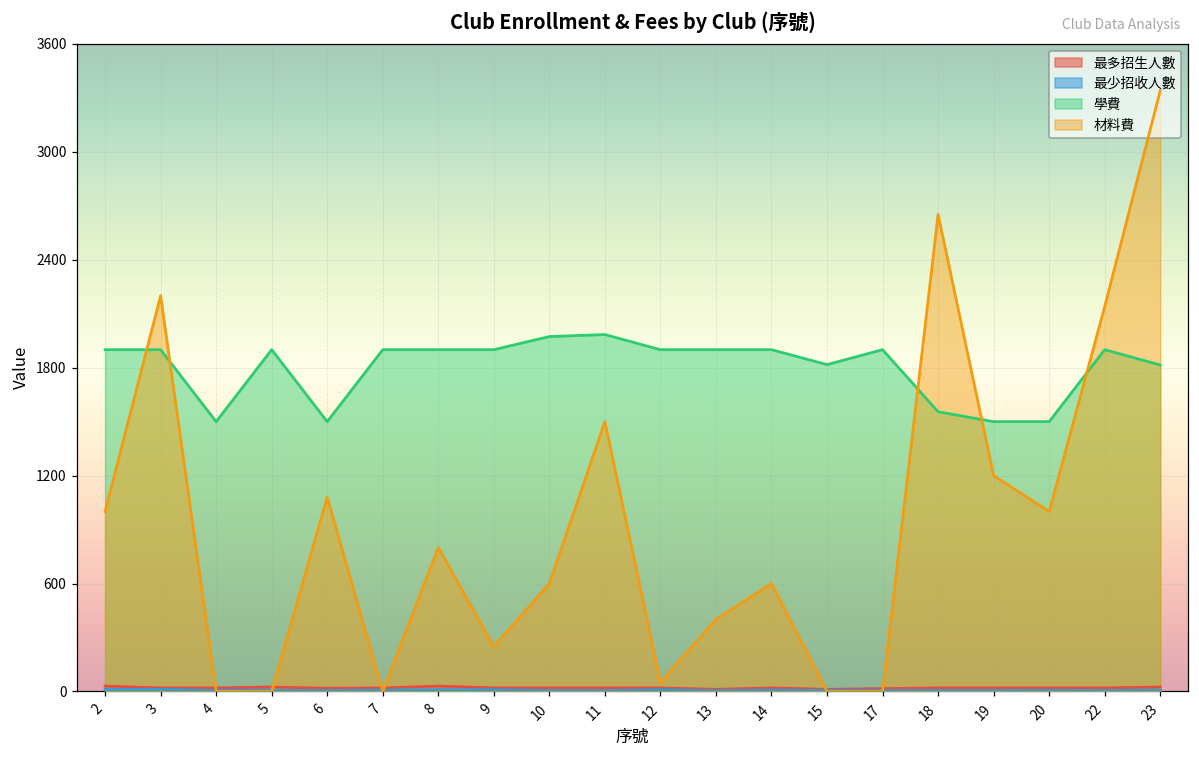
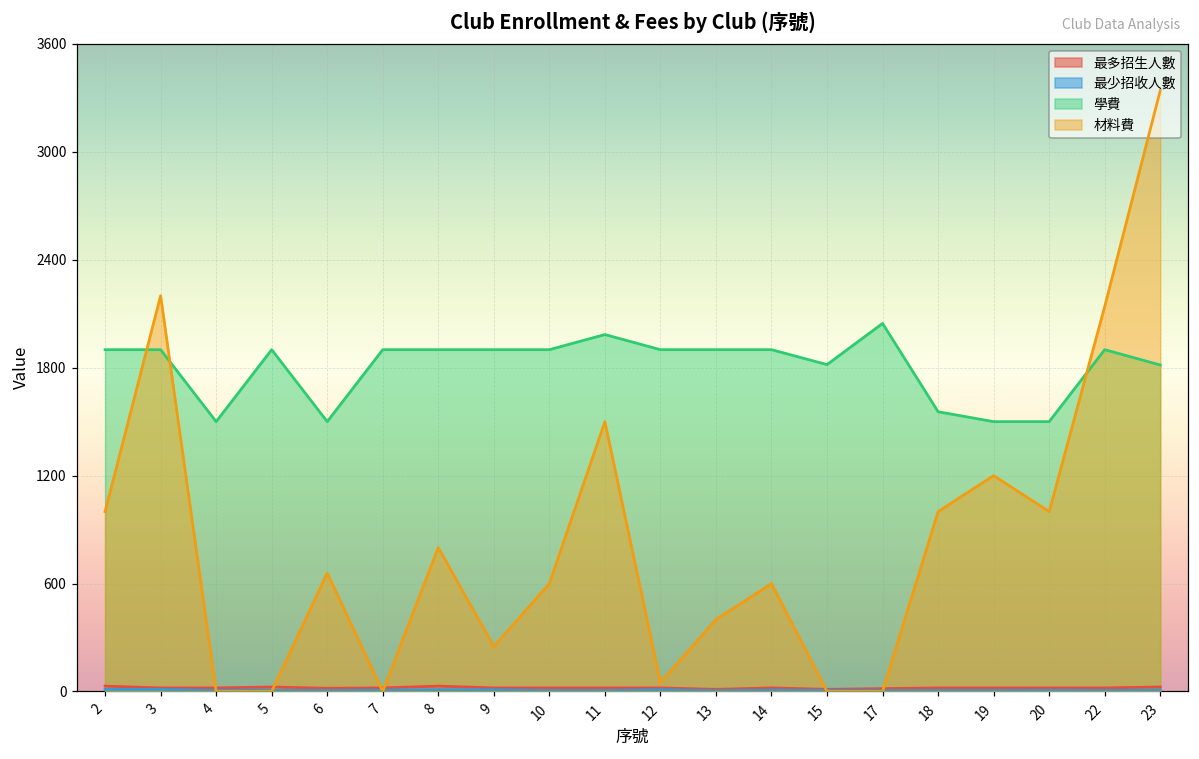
  {
    "最多招生人數": {
      "2": 30,
      "5": 30,
      "8": 30,
      "23": 30
    },
    "最少招收人數": {
      "2": 10,
      "8": 10,
      "23": 10
    },
    "學費": {
      "2": 1900,
      "3": 1900,
      "4": 1500,
      "5": 1900,
      "6": 1500,
      "7": 1900,
      "8": 1900,
      "9": 1900,
-     "10": 1970,
+     "10": 1900,
      "11": 1980,
      "12": 1900,
      "13": 1900,
      "14": 1900,
      "15": 1820,
-     "17": 1900,
+     "17": 2050,
      "18": 1560,
      "19": 1500,
      "20": 1500,
      "22": 1900,
      "23": 1820
    },
    "材料費": {
      "2": 1000,
      "3": 2200,
-     "6": 1080,
+     "6": 660,
      "8": 800,
      "9": 250,
      "10": 600,
      "11": 1500,
      "12": 50,
      "13": 400,
      "14": 600,
-     "18": 2650,
+     "18": 1000,
      "19": 1200,
      "20": 1000,
      "22": 2140
    }
  }
